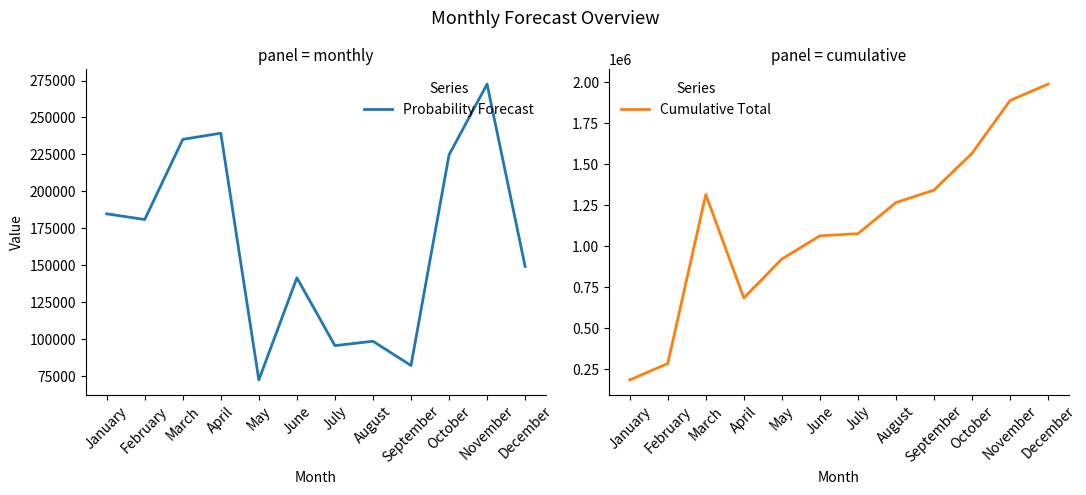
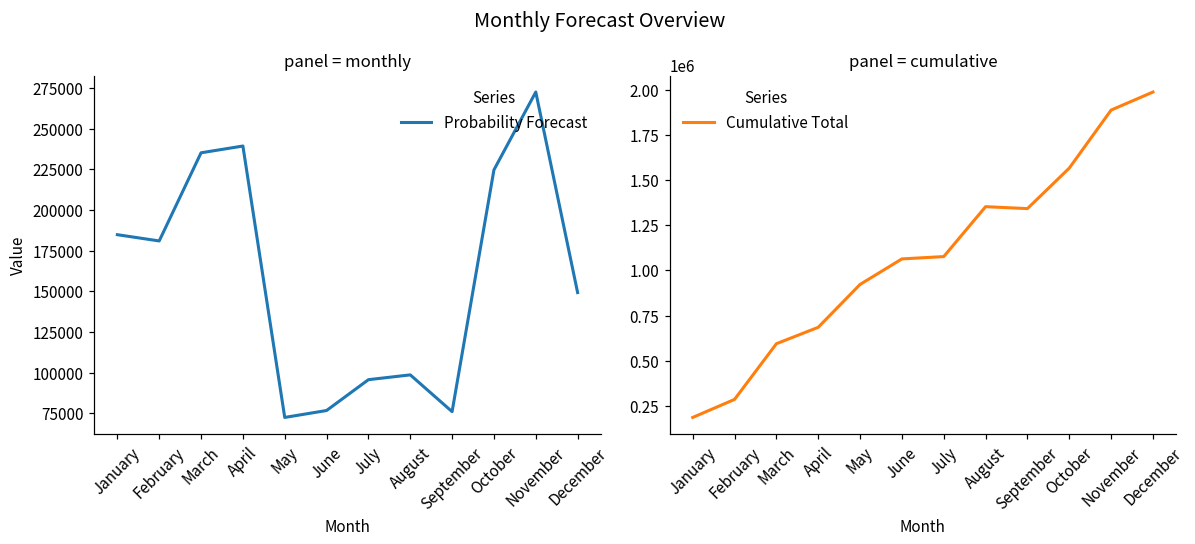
  {
    "panel = monthly": {
      "January": 185000,
      "February": 181000,
      "March": 235000,
      "April": 239000,
      "May": 72000,
-     "June": 142000,
+     "June": 77000,
      "July": 96000,
      "August": 99000,
-     "September": 82000,
+     "September": 76000,
      "October": 225000,
      "November": 273000,
      "December": 149000
    },
    "panel = cumulative": {
      "January": 180000,
      "February": 280000,
-     "March": 1320000,
+     "March": 590000,
      "April": 680000,
      "May": 920000,
      "June": 1060000,
      "July": 1080000,
-     "August": 1270000,
+     "August": 1350000,
      "September": 1340000,
      "October": 1570000,
      "November": 1890000,
      "December": 1990000
    }
  }
